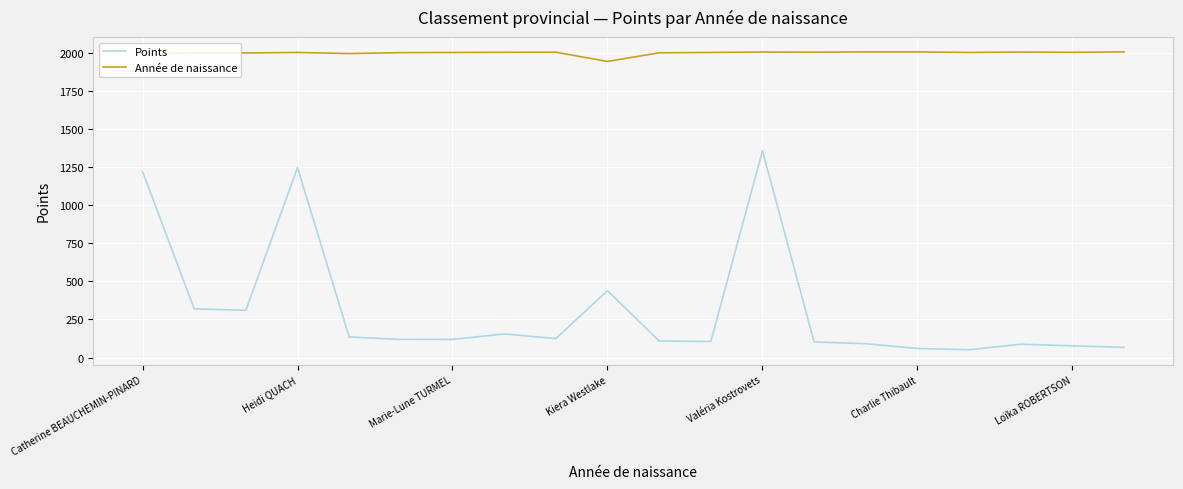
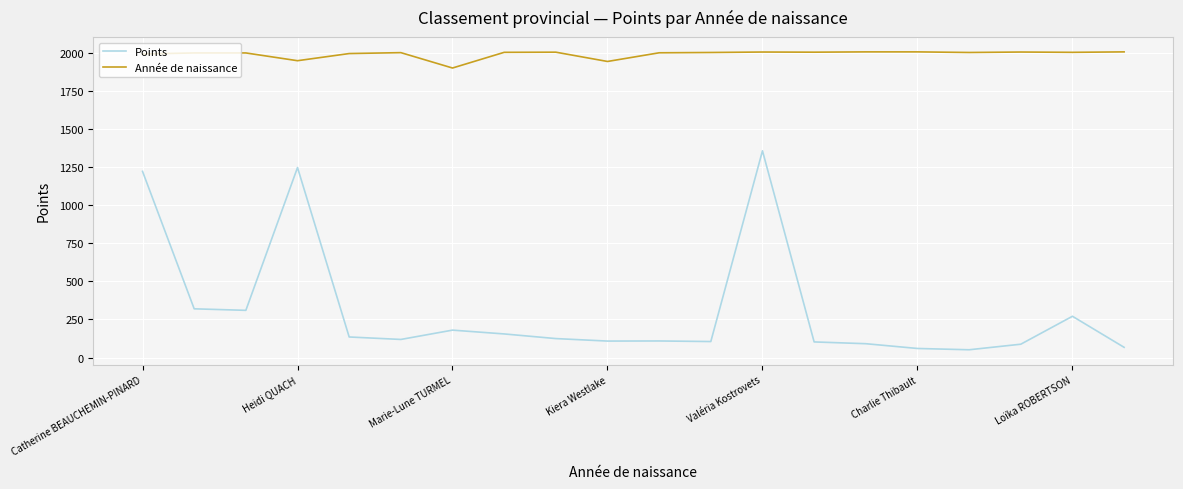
  {
    "Points": {
      "Catherine BEAUCHEMIN-PINARD": 1220,
      "Heidi QUACH": 1250,
-     "Marie-Lune TURMEL": 120,
-     "Kiera Westlake": 440,
+     "Marie-Lune TURMEL": 180,
+     "Kiera Westlake": 110,
      "Valéria Kostrovets": 1360,
      "Charlie Thibault": 60,
-     "Loïka ROBERTSON": 80
+     "Loïka ROBERTSON": 270
    },
    "Année de naissance": {
-     "Heidi QUACH": 2000,
-     "Marie-Lune TURMEL": 2000,
+     "Heidi QUACH": 1950,
+     "Marie-Lune TURMEL": 1900,
      "Kiera Westlake": 1950,
      "Valéria Kostrovets": 2010,
      "Charlie Thibault": 2010,
      "Loïka ROBERTSON": 2010
    }
  }
